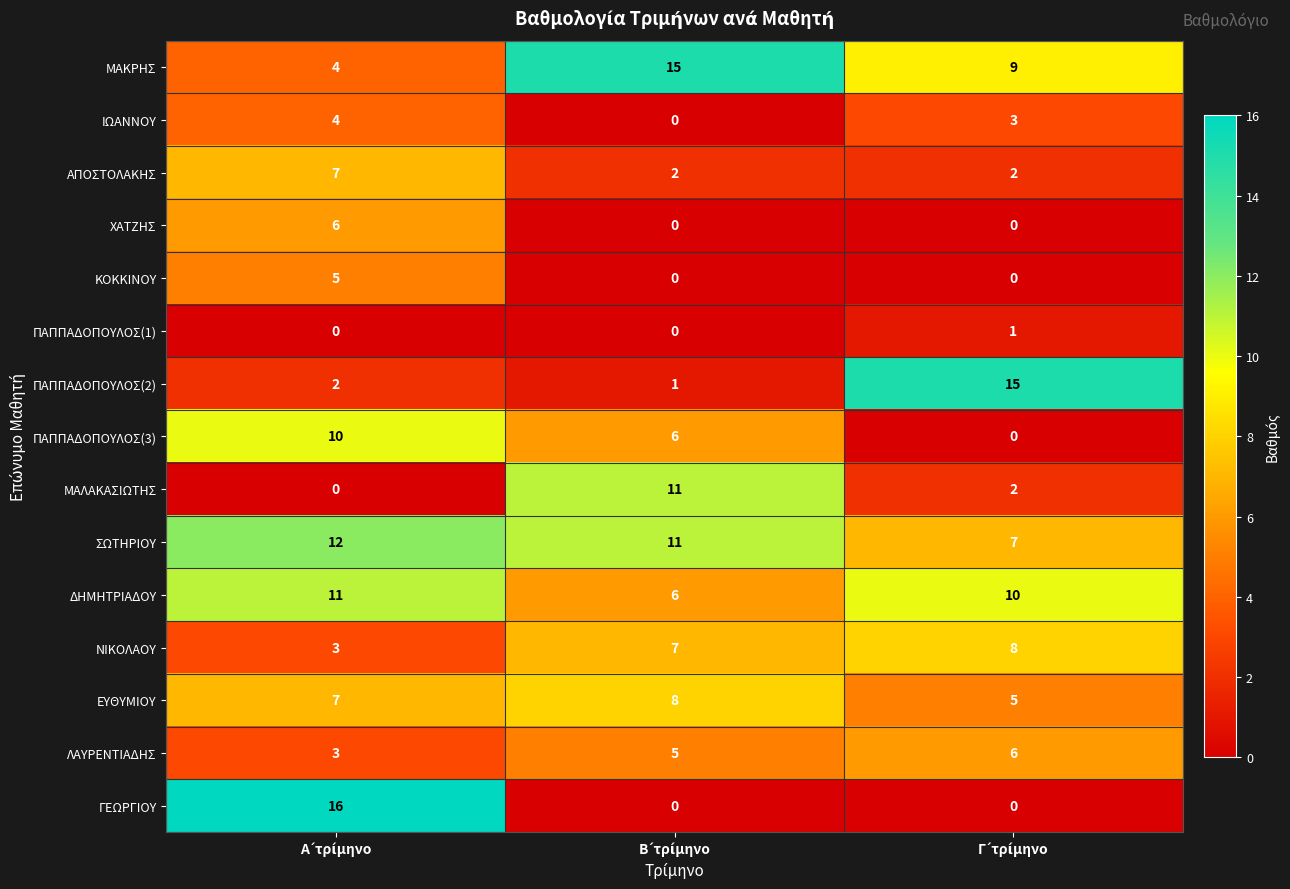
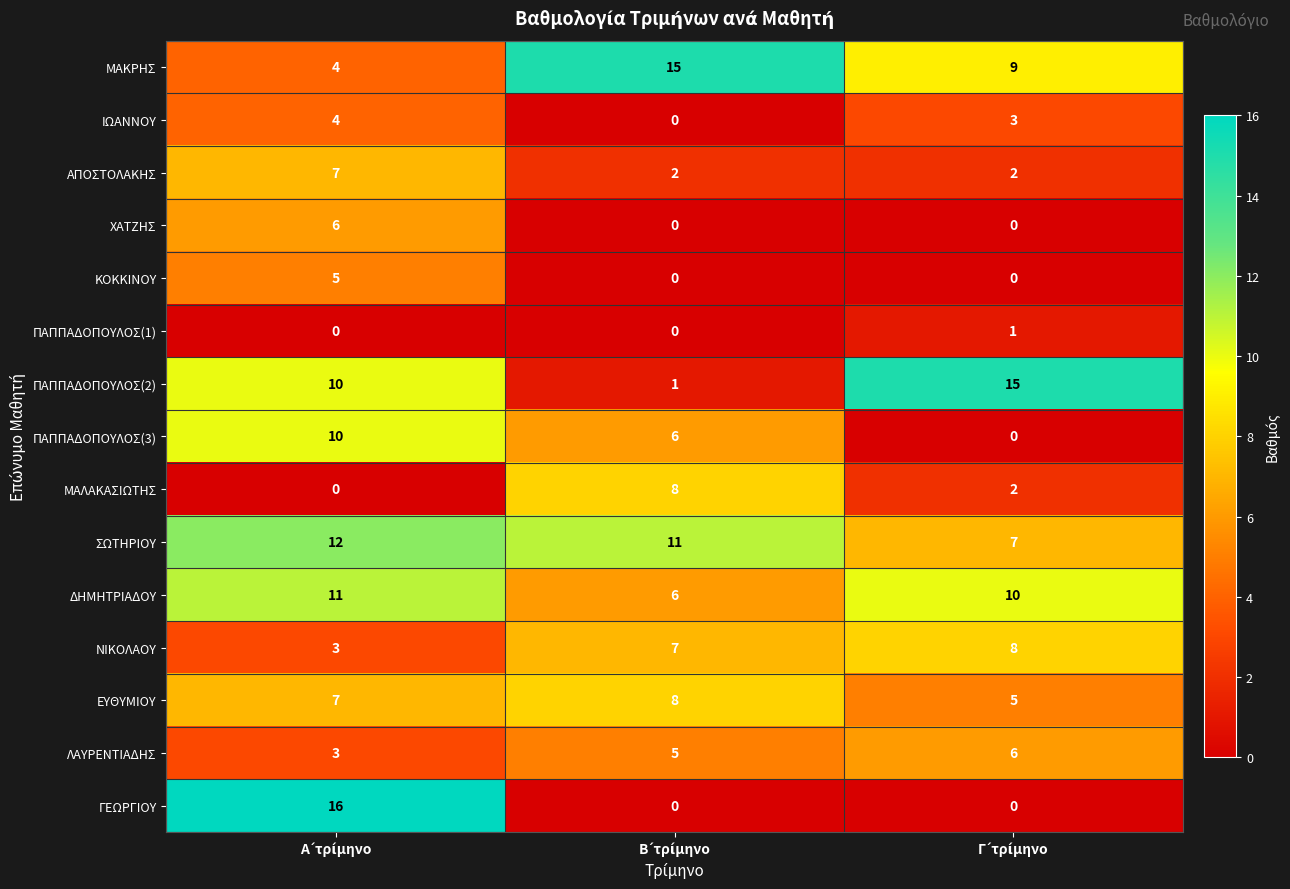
  {
    "ΜΑΚΡΗΣ": {
      "Α΄τρίμηνο": 4,
      "Β΄τρίμηνο": 15,
      "Γ΄τρίμηνο": 9
    },
    "ΙΩΑΝΝΟΥ": {
      "Α΄τρίμηνο": 4,
      "Β΄τρίμηνο": 0,
      "Γ΄τρίμηνο": 3
    },
    "ΑΠΟΣΤΟΛΑΚΗΣ": {
      "Α΄τρίμηνο": 7,
      "Β΄τρίμηνο": 2,
      "Γ΄τρίμηνο": 2
    },
    "ΧΑΤΖΗΣ": {
      "Α΄τρίμηνο": 6,
      "Β΄τρίμηνο": 0,
      "Γ΄τρίμηνο": 0
    },
    "ΚΟΚΚΙΝΟΥ": {
      "Α΄τρίμηνο": 5,
      "Β΄τρίμηνο": 0,
      "Γ΄τρίμηνο": 0
    },
    "ΠΑΠΠΑΔΟΠΟΥΛΟΣ(1)": {
      "Α΄τρίμηνο": 0,
      "Β΄τρίμηνο": 0,
      "Γ΄τρίμηνο": 1
    },
    "ΠΑΠΠΑΔΟΠΟΥΛΟΣ(2)": {
-     "Α΄τρίμηνο": 2,
+     "Α΄τρίμηνο": 10,
      "Β΄τρίμηνο": 1,
      "Γ΄τρίμηνο": 15
    },
    "ΠΑΠΠΑΔΟΠΟΥΛΟΣ(3)": {
      "Α΄τρίμηνο": 10,
      "Β΄τρίμηνο": 6,
      "Γ΄τρίμηνο": 0
    },
    "ΜΑΛΑΚΑΣΙΩΤΗΣ": {
      "Α΄τρίμηνο": 0,
-     "Β΄τρίμηνο": 11,
+     "Β΄τρίμηνο": 8,
      "Γ΄τρίμηνο": 2
    },
    "ΣΩΤΗΡΙΟΥ": {
      "Α΄τρίμηνο": 12,
      "Β΄τρίμηνο": 11,
      "Γ΄τρίμηνο": 7
    },
    "ΔΗΜΗΤΡΙΑΔΟΥ": {
      "Α΄τρίμηνο": 11,
      "Β΄τρίμηνο": 6,
      "Γ΄τρίμηνο": 10
    },
    "ΝΙΚΟΛΑΟΥ": {
      "Α΄τρίμηνο": 3,
      "Β΄τρίμηνο": 7,
      "Γ΄τρίμηνο": 8
    },
    "ΕΥΘΥΜΙΟΥ": {
      "Α΄τρίμηνο": 7,
      "Β΄τρίμηνο": 8,
      "Γ΄τρίμηνο": 5
    },
    "ΛΑΥΡΕΝΤΙΑΔΗΣ": {
      "Α΄τρίμηνο": 3,
      "Β΄τρίμηνο": 5,
      "Γ΄τρίμηνο": 6
    },
    "ΓΕΩΡΓΙΟΥ": {
      "Α΄τρίμηνο": 16,
      "Β΄τρίμηνο": 0,
      "Γ΄τρίμηνο": 0
    }
  }
